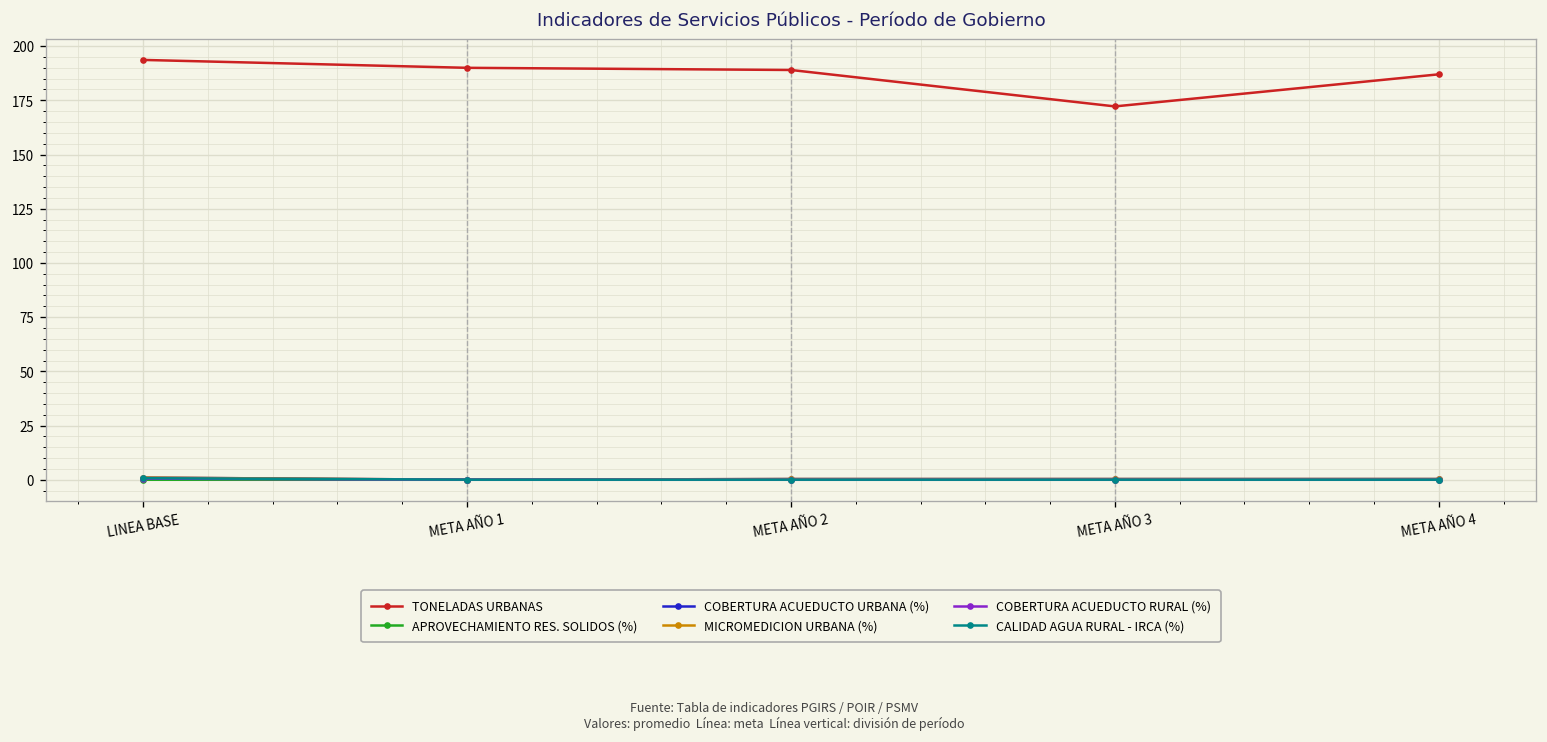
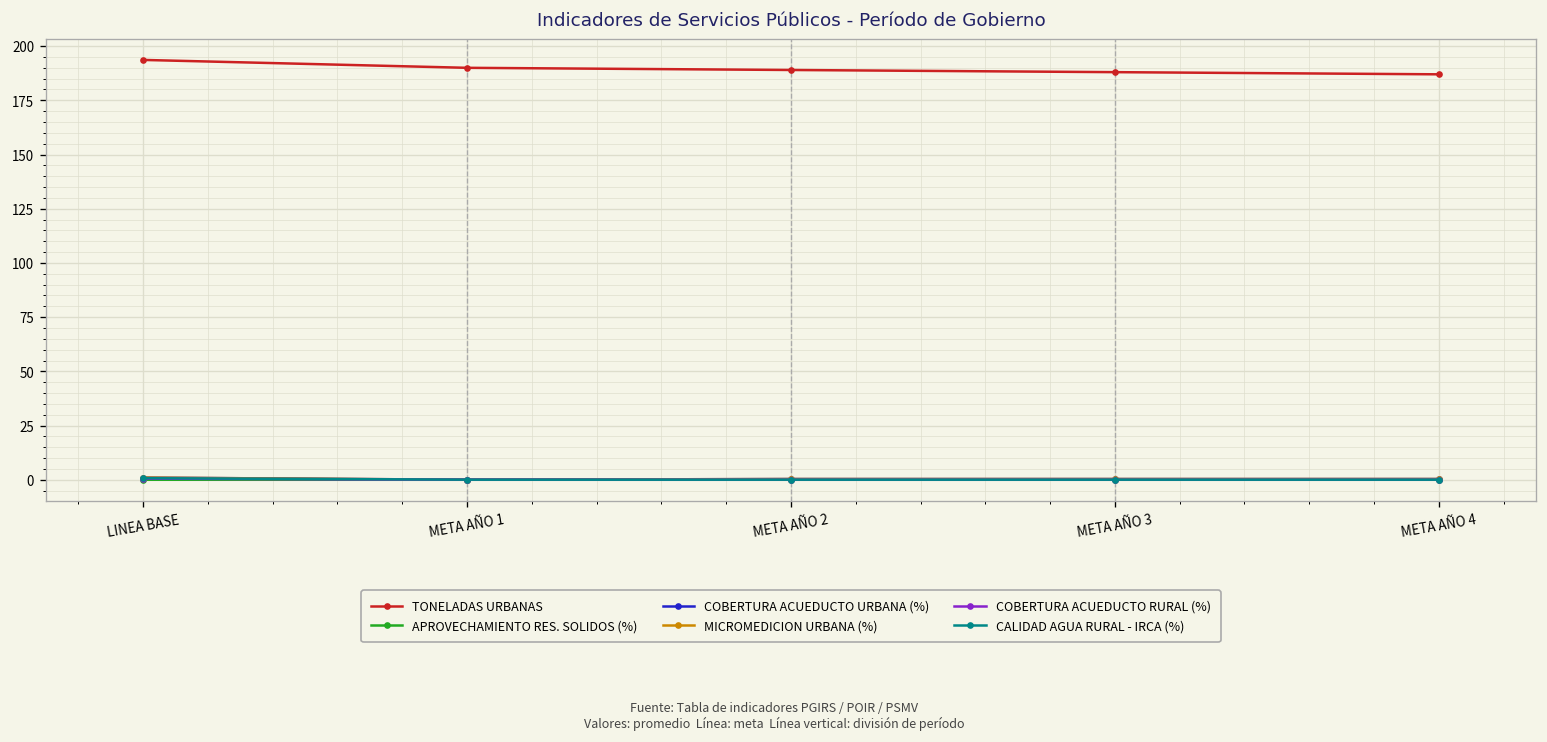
  {
    "TONELADAS URBANAS": {
      "LINEA BASE": 194,
      "META AÑO 1": 190,
      "META AÑO 2": 189,
-     "META AÑO 3": 172,
+     "META AÑO 3": 188,
      "META AÑO 4": 187
    }
  }
